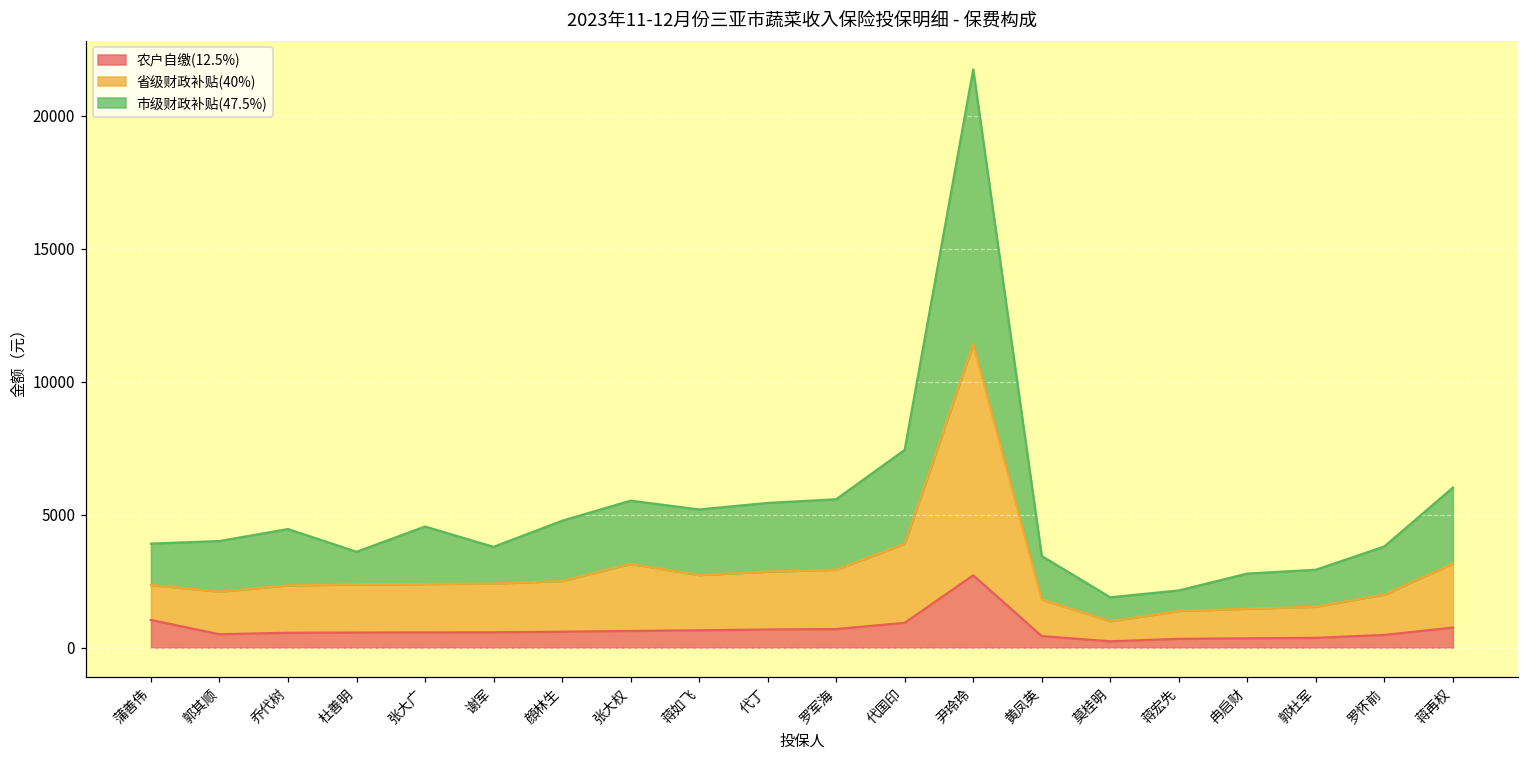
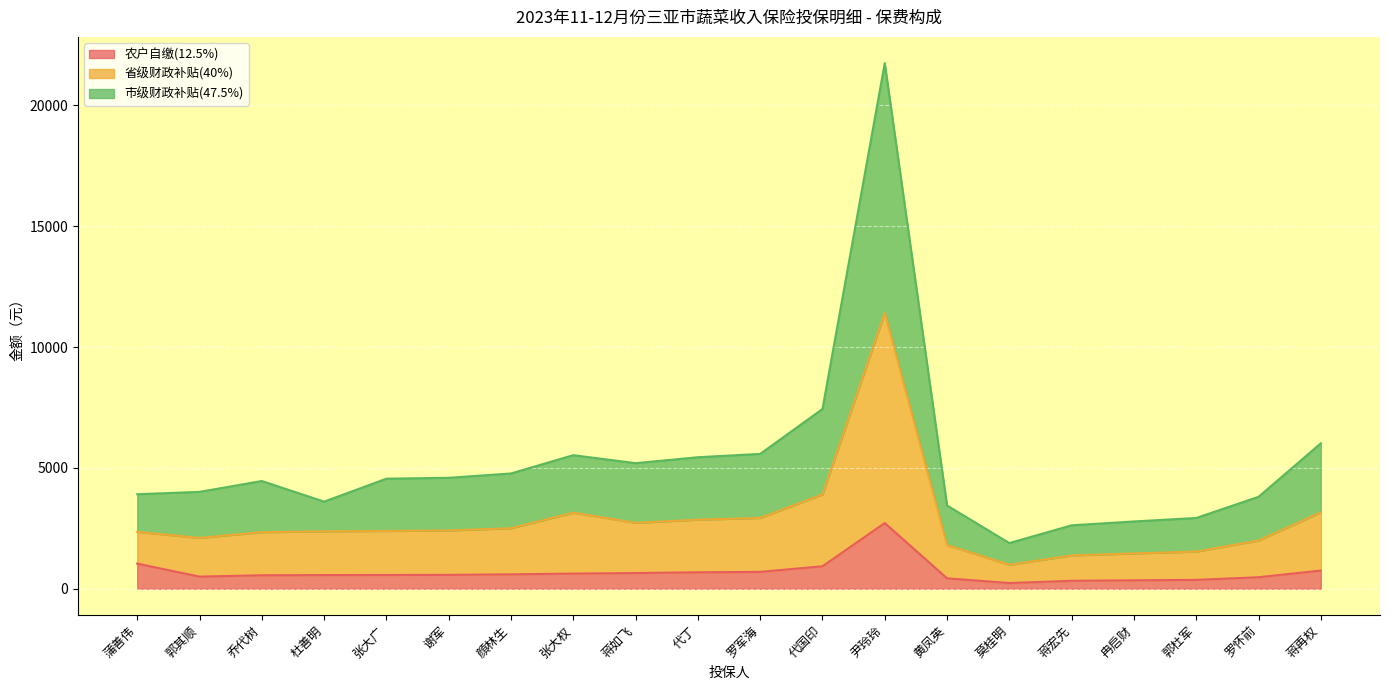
  {
    "农户自缴(12.5%)": {
      "蒲善伟": 1000,
      "郭其顺": 500,
      "乔代树": 600,
      "杜善明": 600,
      "张大广": 600,
      "谢军": 600,
      "顔林生": 600,
      "张大权": 600,
      "蒋如飞": 600,
      "代丁": 700,
      "罗军海": 700,
      "代国印": 900,
      "尹玲玲": 2700,
      "黄凤英": 400,
      "莫桂明": 200,
      "蒋宏先": 300,
      "冉启财": 300,
      "郭杜军": 400,
      "罗怀前": 500,
      "蒋再权": 800
    },
    "省级财政补贴(40%)": {
      "蒲善伟": 1300,
      "郭其顺": 1600,
      "乔代树": 1800,
      "杜善明": 1800,
      "张大广": 1800,
      "谢军": 1800,
      "顔林生": 1900,
      "张大权": 2500,
      "蒋如飞": 2100,
      "代丁": 2200,
      "罗军海": 2200,
      "代国印": 3000,
      "尹玲玲": 8700,
      "黄凤英": 1400,
      "莫桂明": 800,
      "蒋宏先": 1000,
      "冉启财": 1100,
      "郭杜军": 1200,
      "罗怀前": 1500,
      "蒋再权": 2400
    },
    "市级财政补贴(47.5%)": {
      "蒲善伟": 1600,
      "郭其顺": 1900,
      "乔代树": 2100,
      "杜善明": 1200,
      "张大广": 2200,
-     "谢军": 1400,
+     "谢军": 2200,
      "顔林生": 2300,
      "张大权": 2400,
      "蒋如飞": 2500,
      "代丁": 2600,
      "罗军海": 2700,
      "代国印": 3500,
      "尹玲玲": 10300,
      "黄凤英": 1600,
      "莫桂明": 900,
-     "蒋宏先": 800,
+     "蒋宏先": 1200,
      "冉启财": 1300,
      "郭杜军": 1400,
      "罗怀前": 1800,
      "蒋再权": 2900
    }
  }
